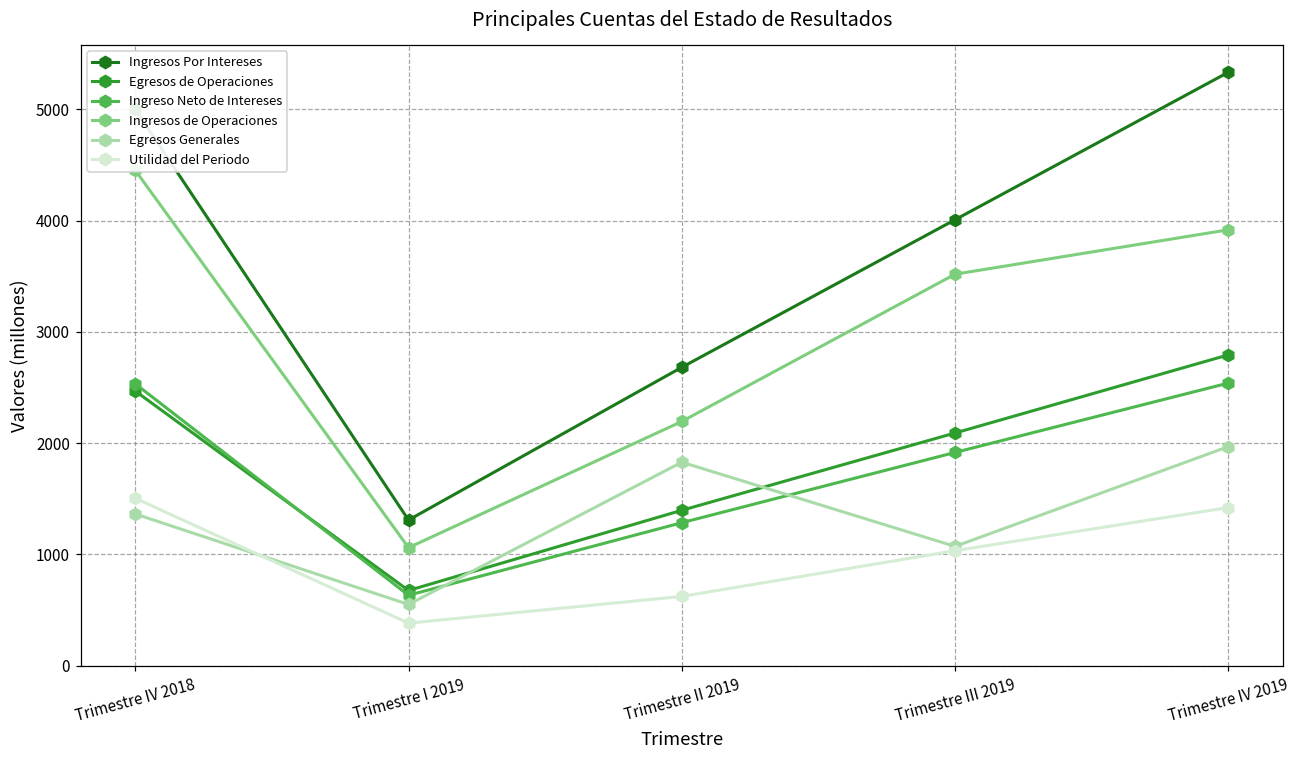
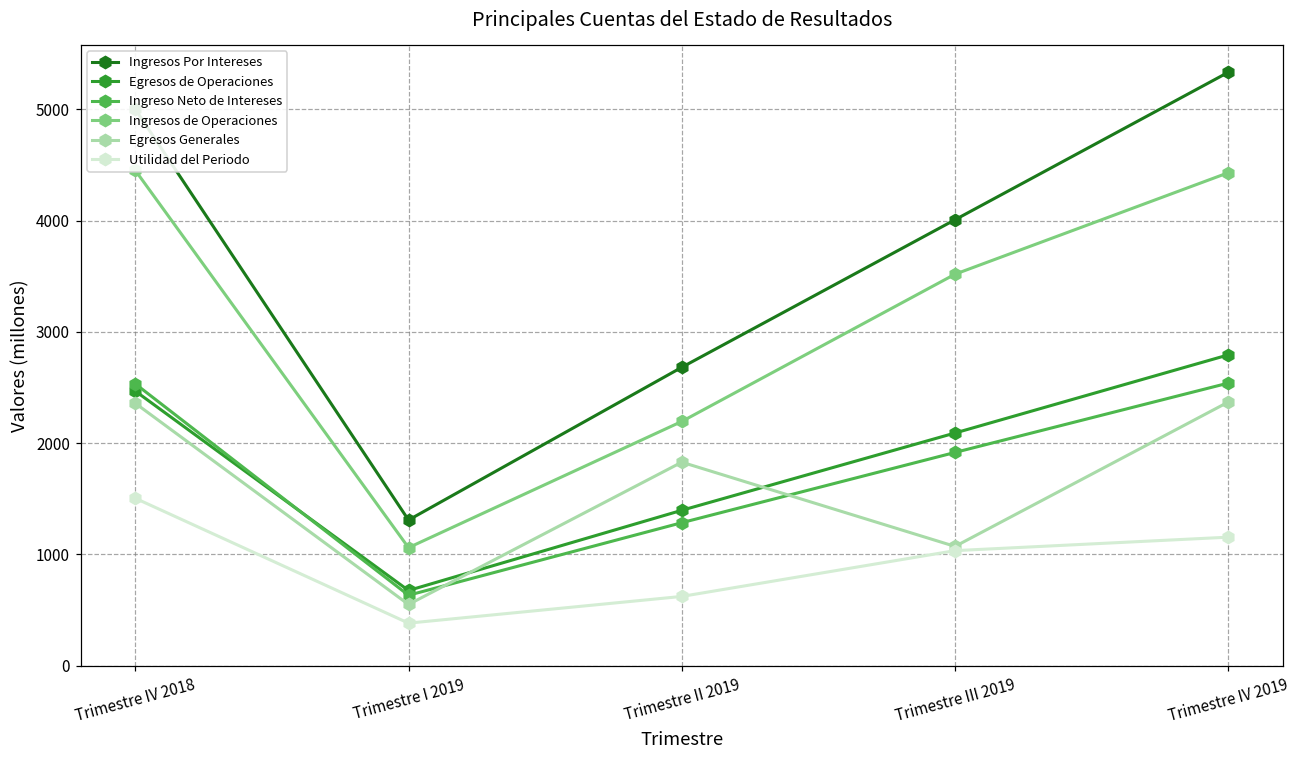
  {
    "Ingresos de Operaciones": {
      "Trimestre I 2019": 1060,
      "Trimestre II 2019": 2190,
      "Trimestre III 2019": 3520,
-     "Trimestre IV 2019": 3920
+     "Trimestre IV 2019": 4430
    },
    "Egresos Generales": {
-     "Trimestre IV 2018": 1360,
+     "Trimestre IV 2018": 2360,
      "Trimestre I 2019": 550,
      "Trimestre II 2019": 1830,
      "Trimestre III 2019": 1070,
-     "Trimestre IV 2019": 1970
+     "Trimestre IV 2019": 2370
    },
    "Utilidad del Periodo": {
      "Trimestre IV 2018": 1500,
      "Trimestre I 2019": 380,
      "Trimestre II 2019": 620,
      "Trimestre III 2019": 1030,
-     "Trimestre IV 2019": 1420
+     "Trimestre IV 2019": 1160
    }
  }
